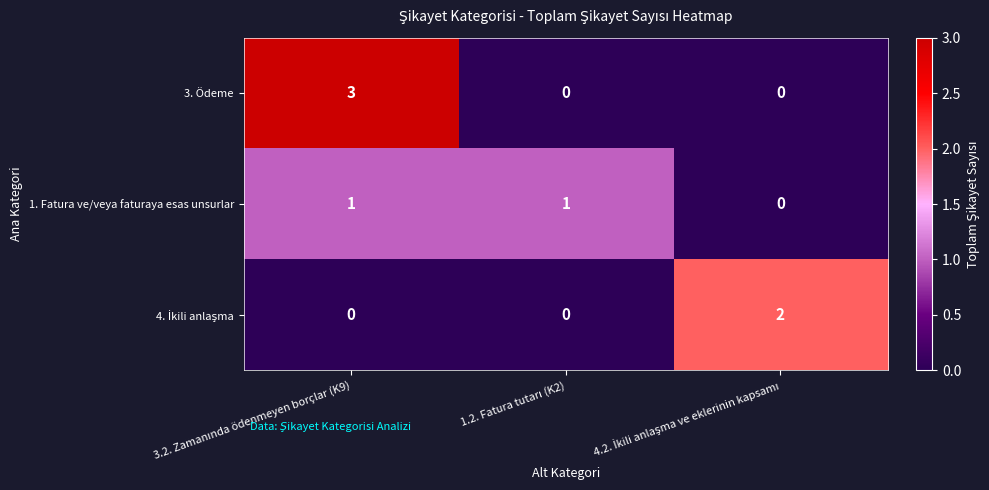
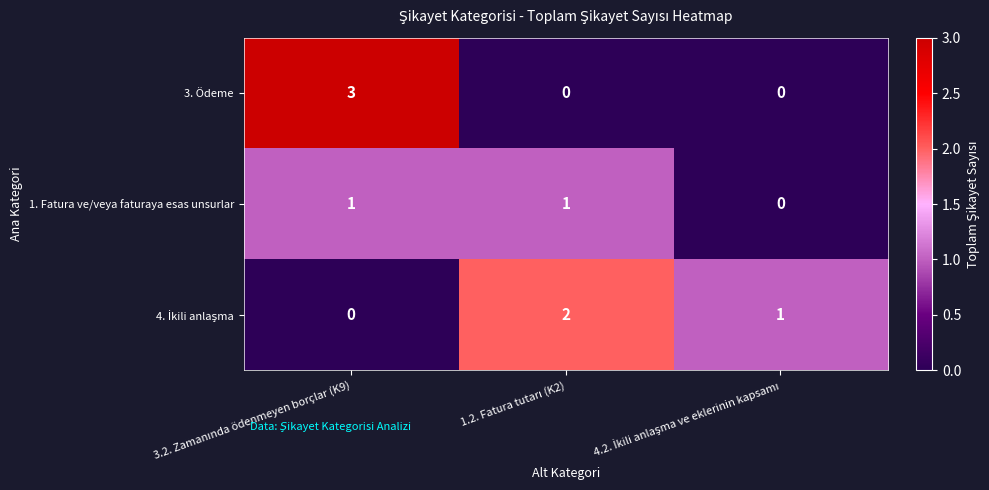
  {
    "3. Ödeme": {
      "3.2. Zamanında ödenmeyen borçlar (K9)": 3,
      "1.2. Fatura tutarı (K2)": 0,
      "4.2. İkili anlaşma ve eklerinin kapsamı": 0
    },
    "1. Fatura ve/veya faturaya esas unsurlar": {
      "3.2. Zamanında ödenmeyen borçlar (K9)": 1,
      "1.2. Fatura tutarı (K2)": 1,
      "4.2. İkili anlaşma ve eklerinin kapsamı": 0
    },
    "4. İkili anlaşma": {
      "3.2. Zamanında ödenmeyen borçlar (K9)": 0,
-     "1.2. Fatura tutarı (K2)": 0,
-     "4.2. İkili anlaşma ve eklerinin kapsamı": 2
+     "1.2. Fatura tutarı (K2)": 2,
+     "4.2. İkili anlaşma ve eklerinin kapsamı": 1
    }
  }
